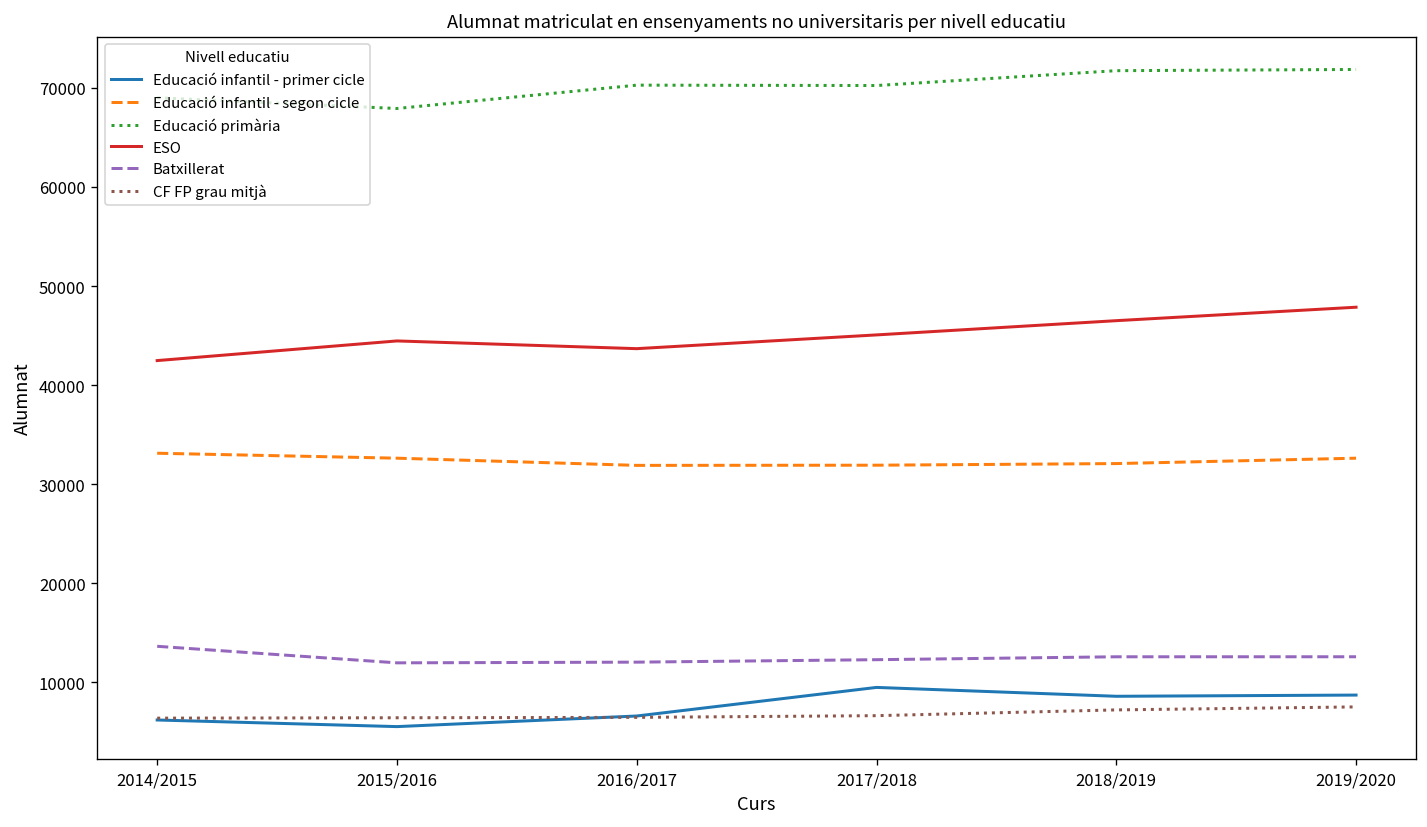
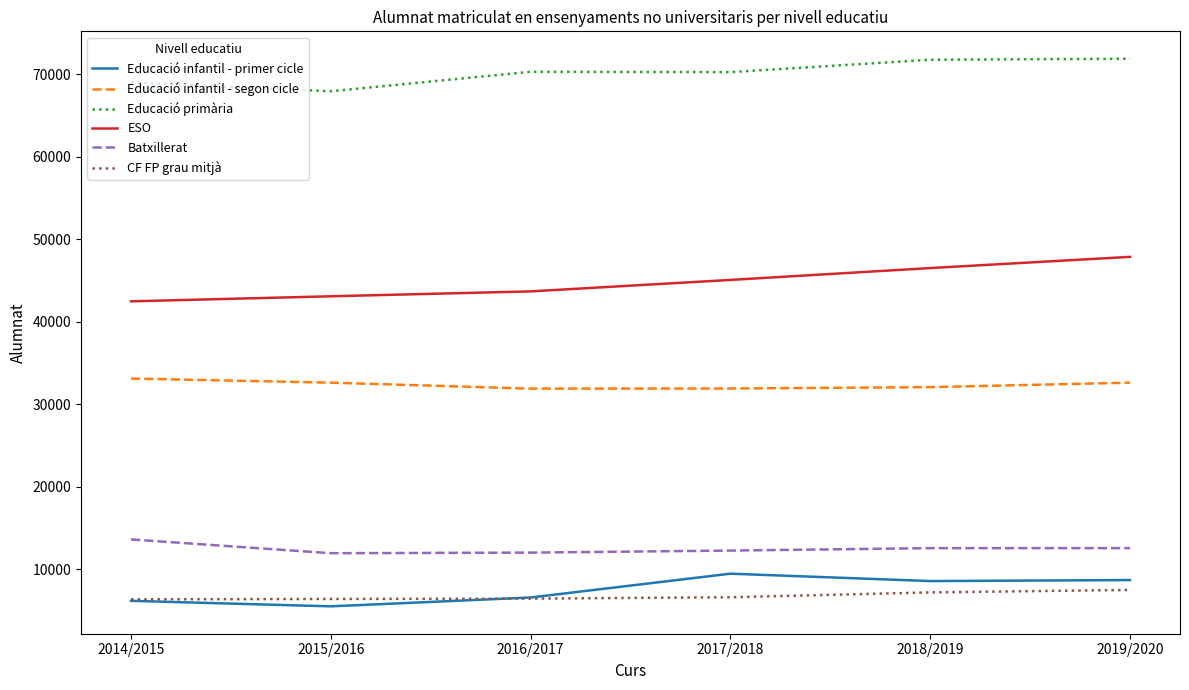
  {
    "Educació infantil - primer cicle": {
      "2015/2016": 6000,
      "2017/2018": 9000,
      "2018/2019": 9000,
      "2019/2020": 9000
    },
    "Educació infantil - segon cicle": {
      "2014/2015": 33000,
      "2015/2016": 33000,
      "2016/2017": 32000,
      "2017/2018": 32000,
      "2018/2019": 32000,
      "2019/2020": 33000
    },
    "Educació primària": {
      "2015/2016": 68000,
      "2016/2017": 70000,
      "2017/2018": 70000,
      "2018/2019": 72000,
      "2019/2020": 72000
    },
    "ESO": {
      "2014/2015": 42000,
-     "2015/2016": 44000,
+     "2015/2016": 43000,
      "2016/2017": 44000,
      "2017/2018": 45000,
      "2018/2019": 47000,
      "2019/2020": 48000
    },
    "Batxillerat": {
      "2014/2015": 14000,
      "2015/2016": 12000,
      "2016/2017": 12000,
      "2017/2018": 12000,
      "2018/2019": 13000,
      "2019/2020": 13000
    },
    "CF FP grau mitjà": {
      "2015/2016": 6000,
      "2017/2018": 7000,
      "2018/2019": 7000,
      "2019/2020": 8000
    }
  }
